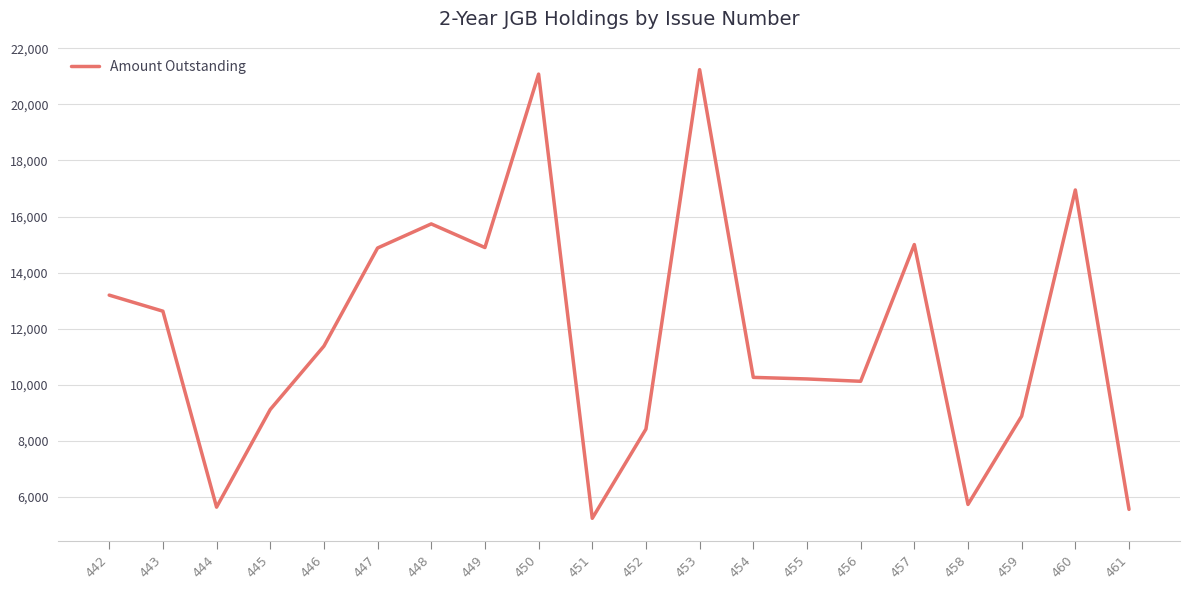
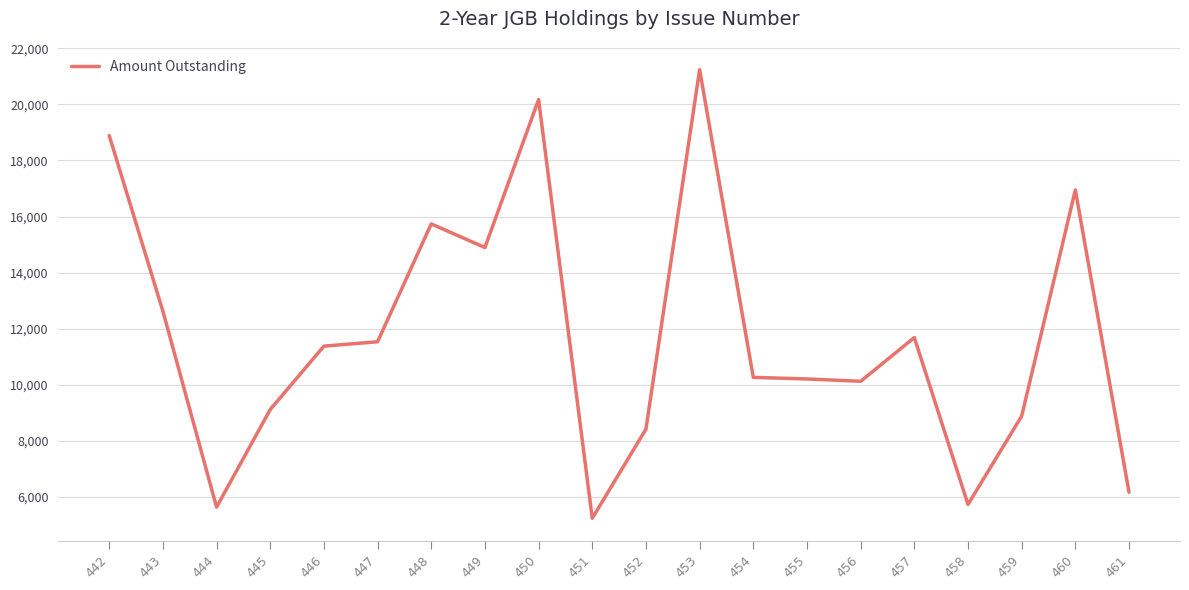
  {
-   "442": "13,200",
+   "442": "18,900",
    "443": "12,600",
    "444": "5,600",
    "445": "9,100",
    "446": "11,400",
-   "447": "14,900",
+   "447": "11,500",
    "448": "15,700",
    "449": "14,900",
-   "450": "21,100",
+   "450": "20,200",
    "451": "5,200",
    "452": "8,400",
    "453": "21,200",
    "454": "10,300",
    "455": "10,200",
    "456": "10,100",
-   "457": "15,000",
+   "457": "11,700",
    "458": "5,700",
    "459": "8,900",
    "460": "16,900",
-   "461": "5,500"
+   "461": "6,200"
  }
